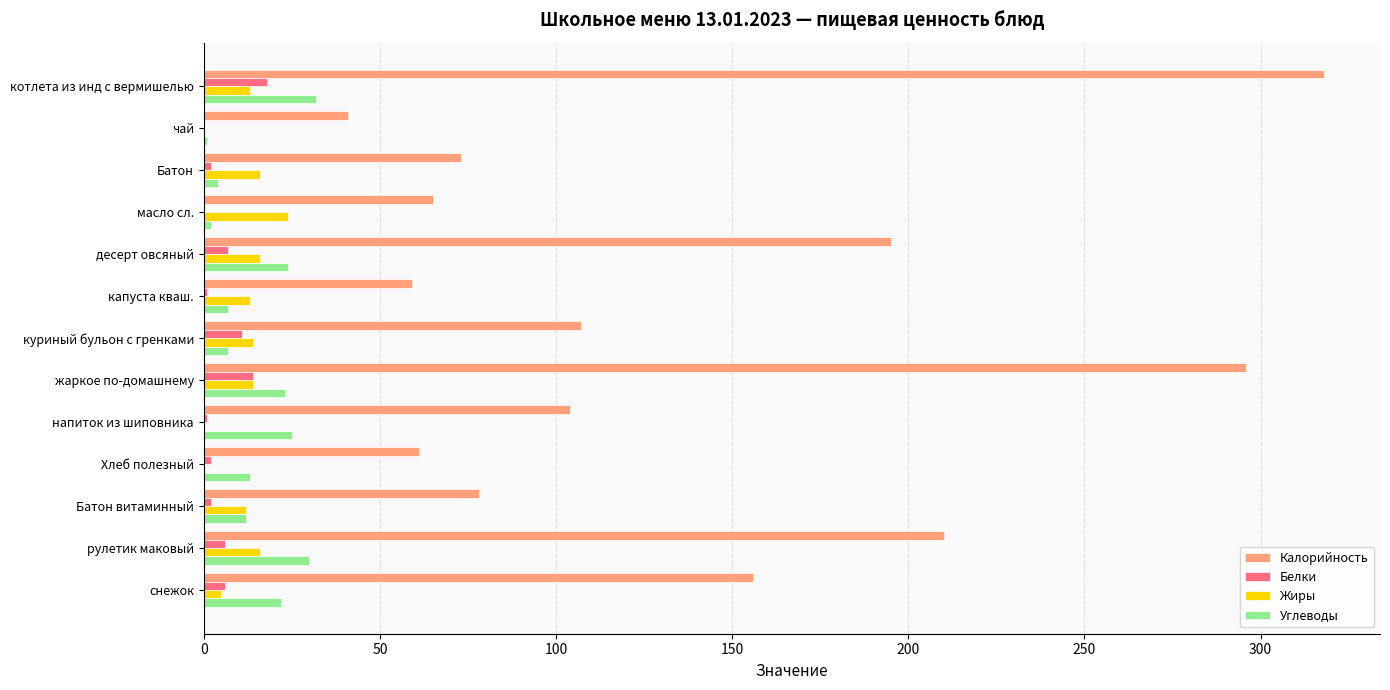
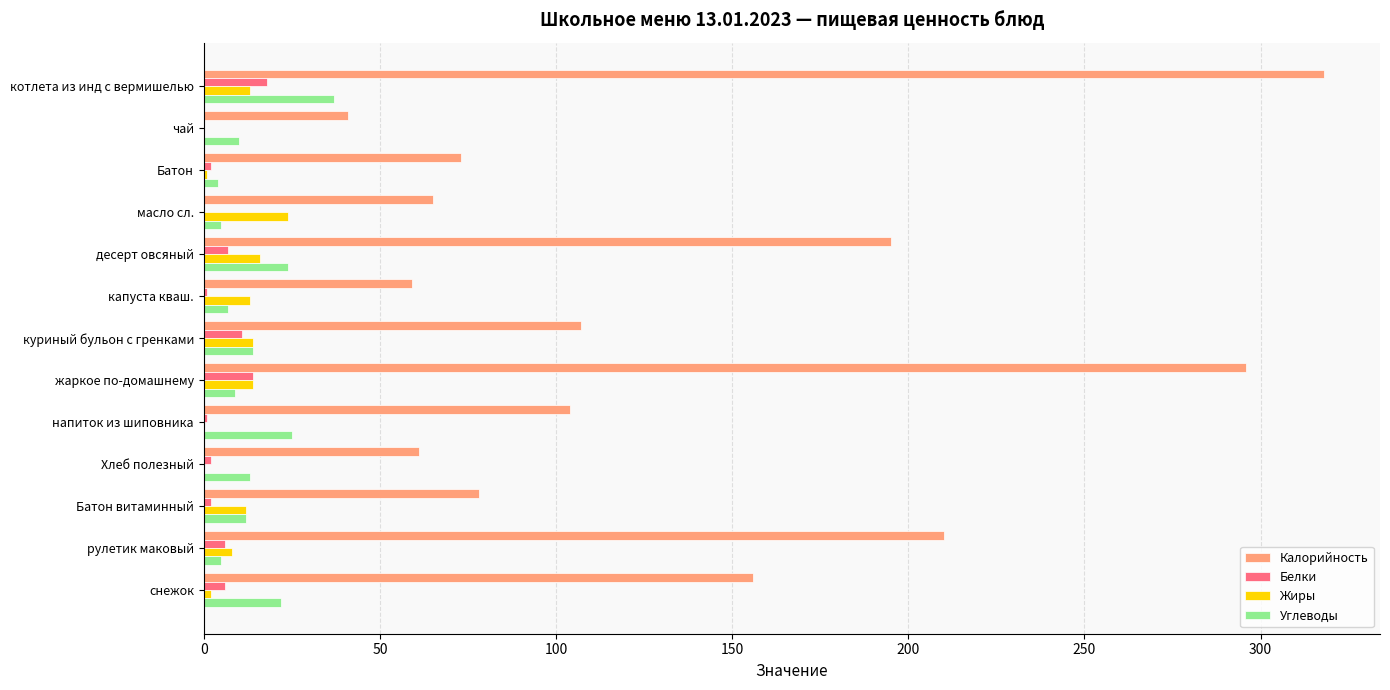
  {
    "Жиры": {
      "котлета из инд с вермишелью": 13,
      "чай": 0,
-     "Батон": 16,
+     "Батон": 1,
      "масло сл.": 24,
      "десерт овсяный": 16,
      "капуста кваш.": 13,
      "куриный бульон с гренками": 14,
      "жаркое по-домашнему": 14,
      "напиток из шиповника": 0,
      "Хлеб полезный": 0,
      "Батон витаминный": 12,
-     "рулетик маковый": 16,
-     "снежок": 5
+     "рулетик маковый": 8,
+     "снежок": 2
    },
    "Углеводы": {
-     "котлета из инд с вермишелью": 32,
-     "чай": 1,
+     "котлета из инд с вермишелью": 37,
+     "чай": 10,
      "Батон": 4,
-     "масло сл.": 2,
+     "масло сл.": 5,
      "десерт овсяный": 24,
      "капуста кваш.": 7,
-     "куриный бульон с гренками": 7,
-     "жаркое по-домашнему": 23,
+     "куриный бульон с гренками": 14,
+     "жаркое по-домашнему": 9,
      "напиток из шиповника": 25,
      "Хлеб полезный": 13,
      "Батон витаминный": 12,
-     "рулетик маковый": 30,
+     "рулетик маковый": 5,
      "снежок": 22
    }
  }
